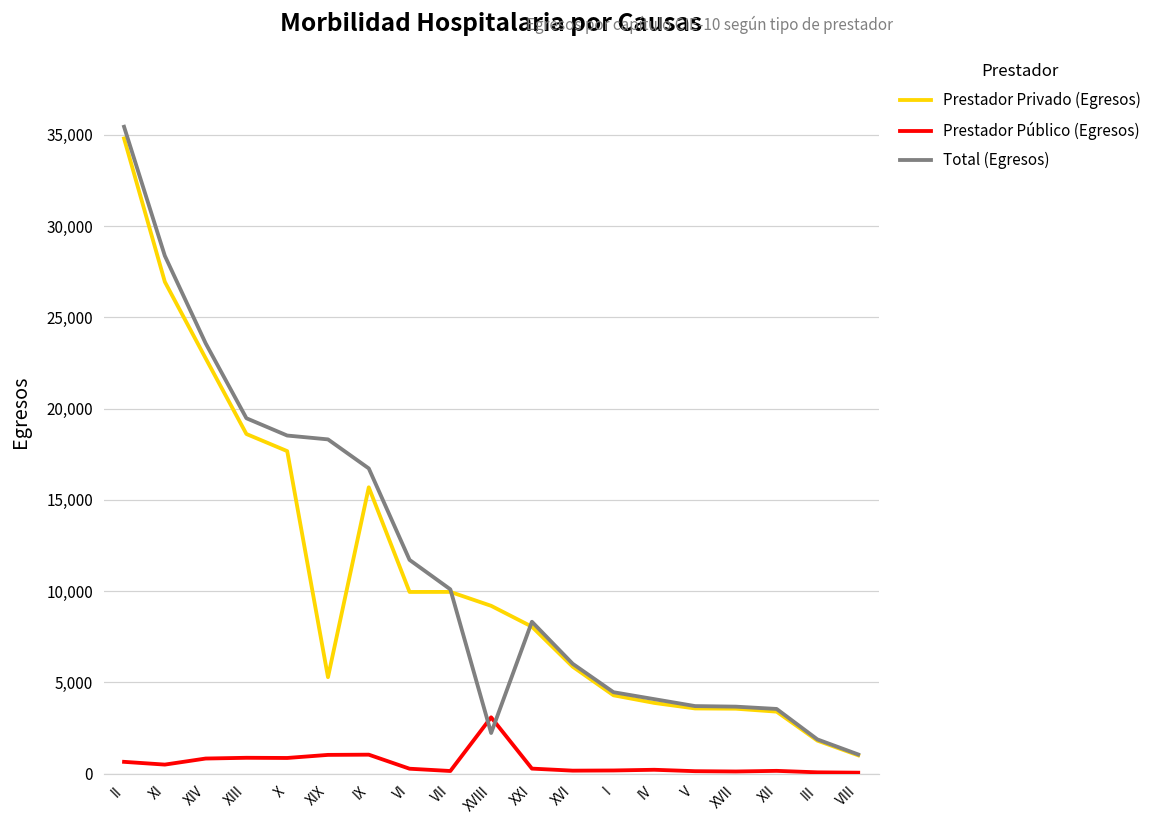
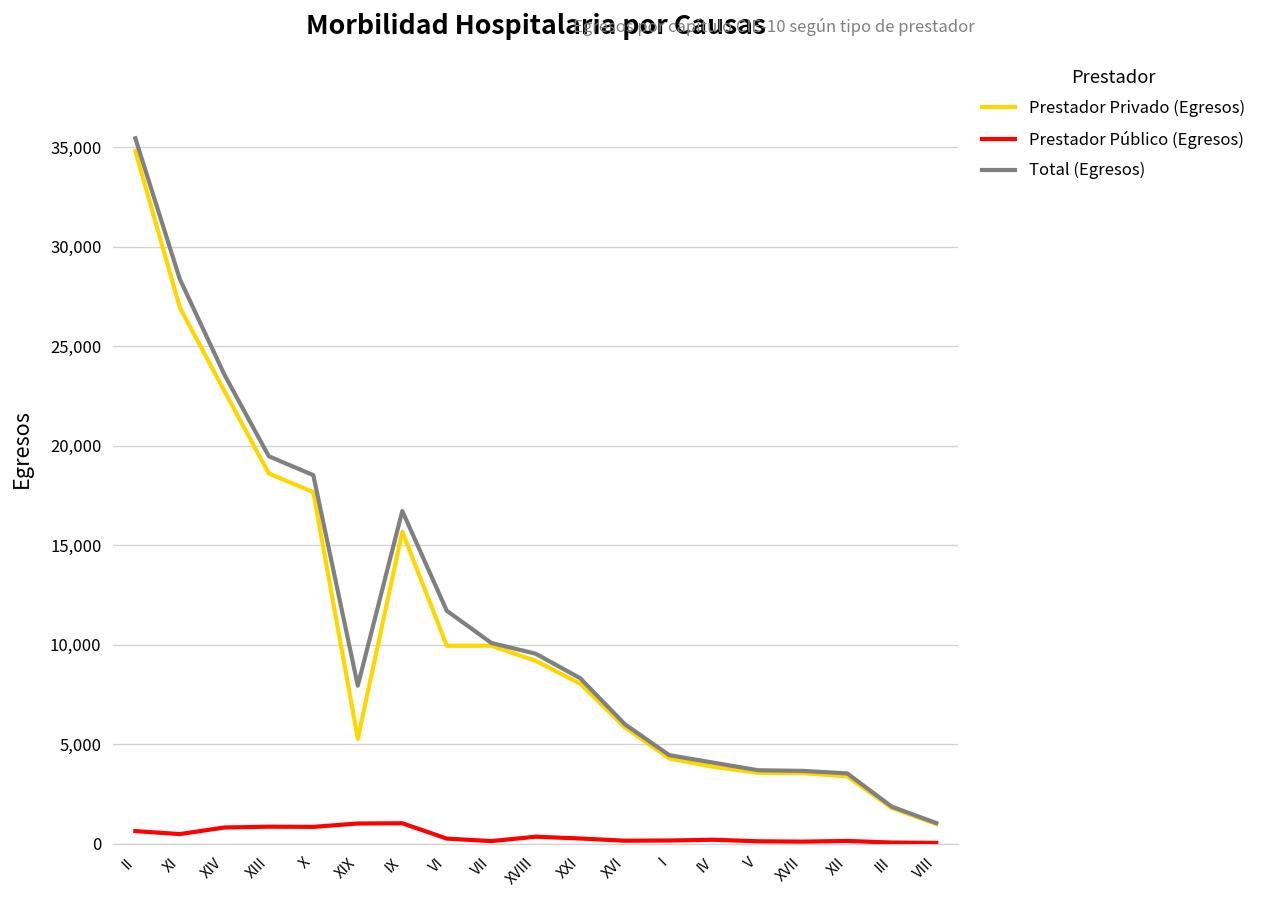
  {
    "Prestador Privado (Egresos)": {
      "II": "34,800",
      "XI": "27,000",
      "XIV": "22,800",
      "XIII": "18,600",
      "X": "17,700",
      "XIX": "5,300",
      "IX": "15,700",
      "VI": "10,000",
      "XVIII": "9,200",
      "XXI": "8,100",
      "XVI": "5,900",
      "I": "4,300",
      "IV": "3,900"
    },
    "Prestador Público (Egresos)": {
      "II": "600",
      "XI": "500",
      "XIV": "800",
      "XIII": "900",
      "X": "900",
      "XIX": "1,000",
      "IX": "1,000",
      "VI": "300",
      "VII": "100",
-     "XVIII": "3,100",
+     "XVIII": "400",
      "XXI": "300",
      "XVI": "200",
      "I": "200",
      "IV": "200",
      "V": "100",
      "XVII": "100",
      "XII": "100",
      "III": "100",
      "VIII": "0"
    },
    "Total (Egresos)": {
      "II": "35,500",
      "XI": "28,400",
      "XIV": "23,600",
      "XIII": "19,500",
      "X": "18,500",
-     "XIX": "18,300",
+     "XIX": "7,900",
      "IX": "16,700",
      "VI": "11,700",
-     "XVIII": "2,200",
+     "XVIII": "9,600",
      "XXI": "8,300",
      "XVI": "6,000",
      "I": "4,500",
      "IV": "4,100"
    }
  }
